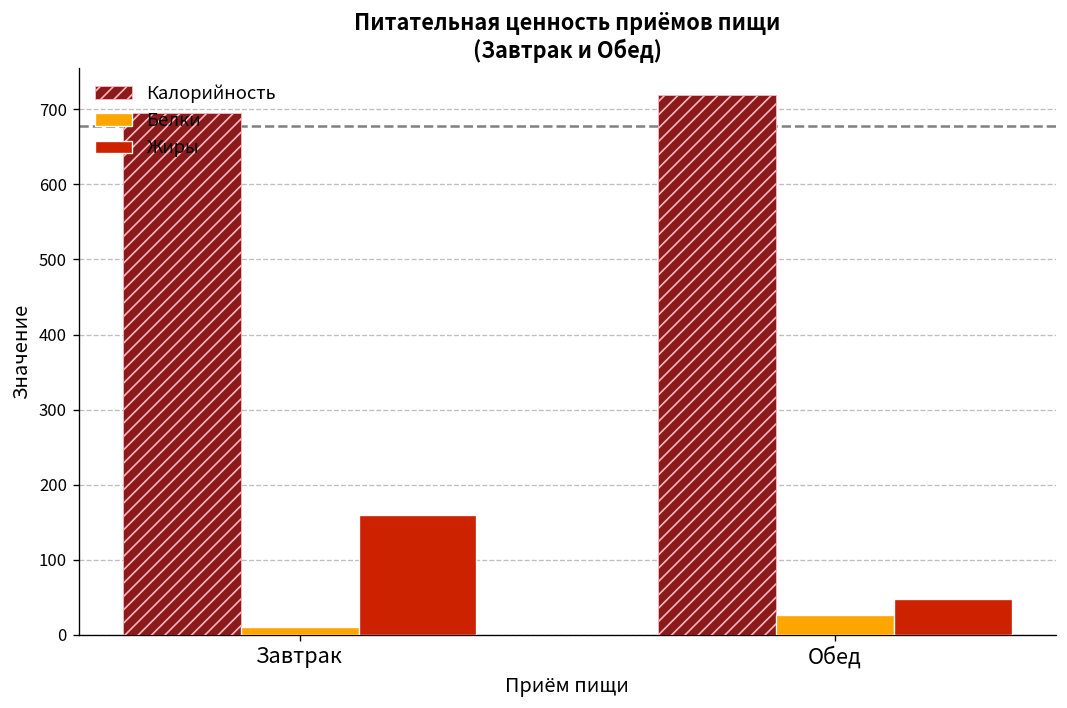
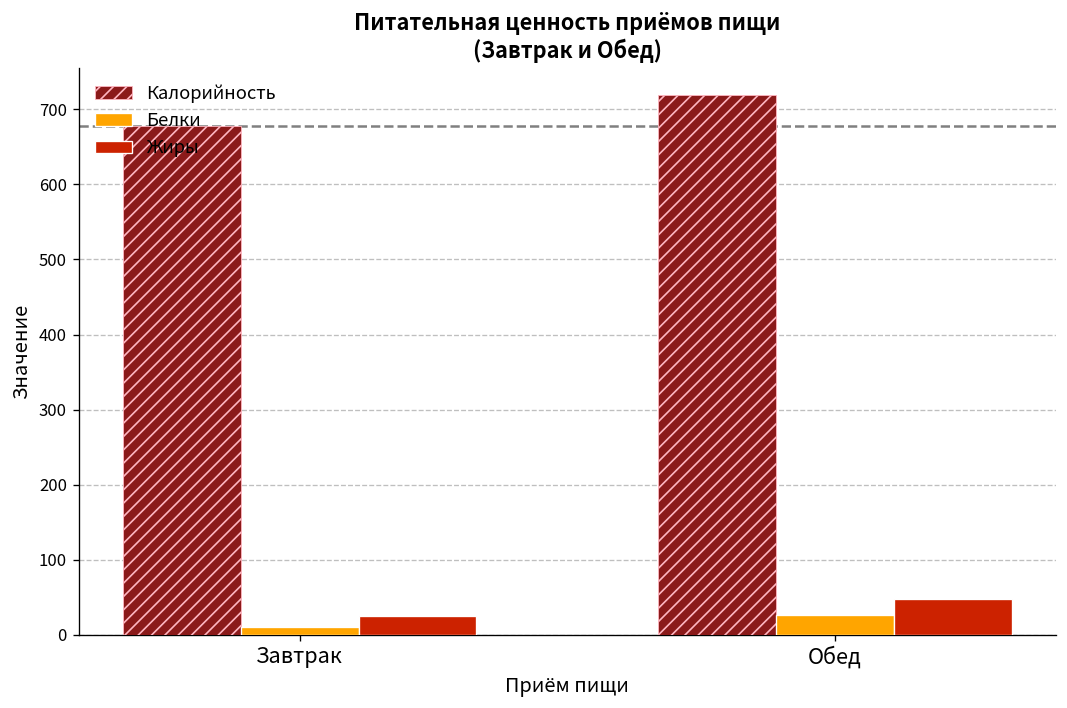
  {
    "Калорийность": {
-     "Завтрак": 700,
+     "Завтрак": 680,
      "Обед": 720
    },
    "Белки": {
      "Завтрак": 10,
      "Обед": 30
    },
    "Жиры": {
-     "Завтрак": 160,
+     "Завтрак": 20,
      "Обед": 50
    }
  }
